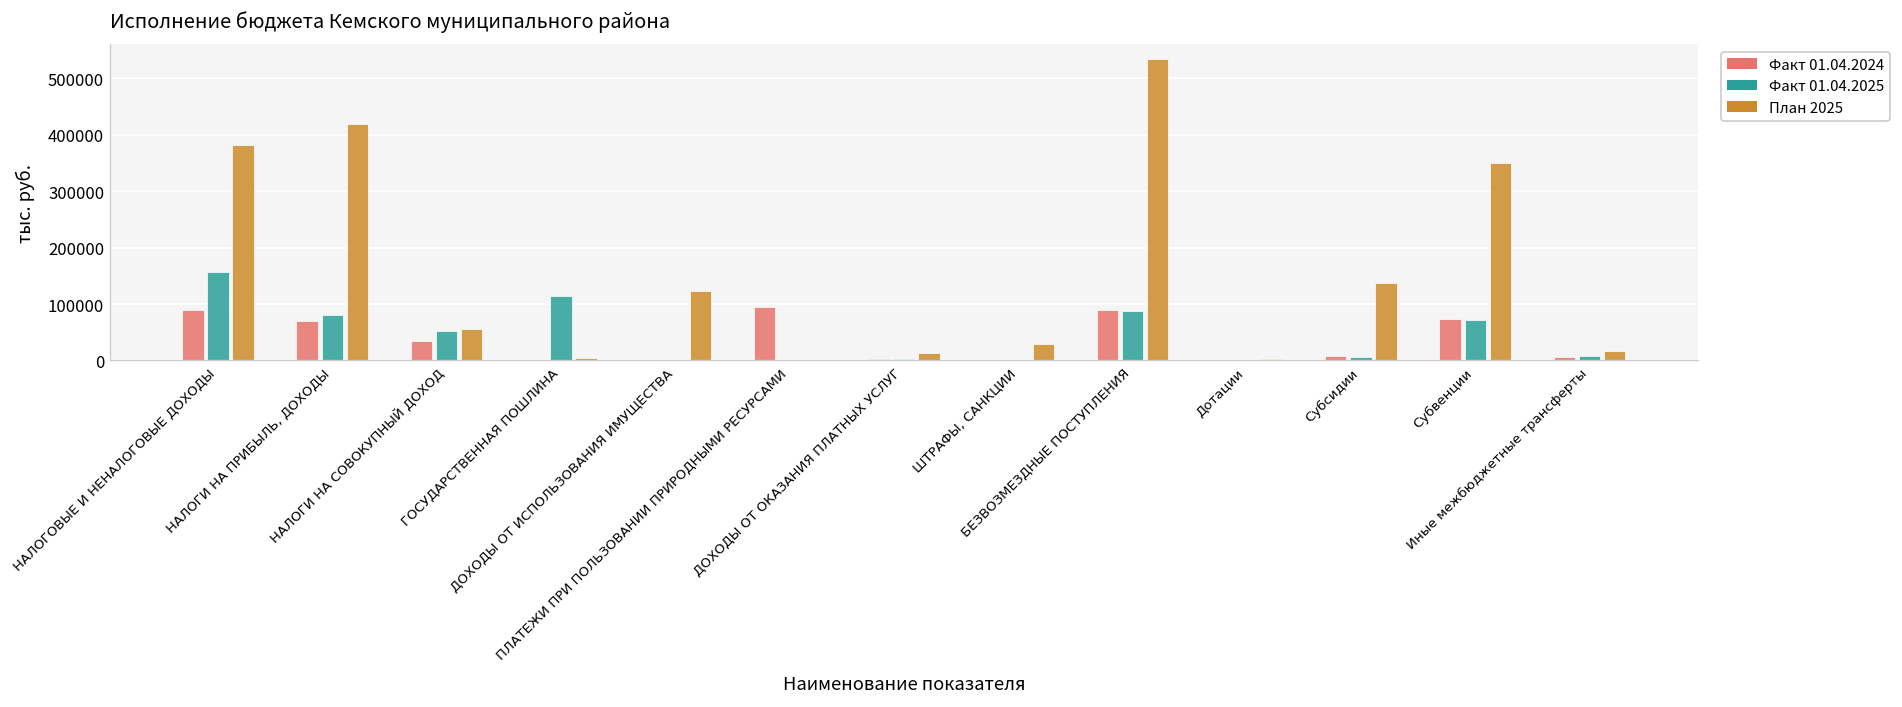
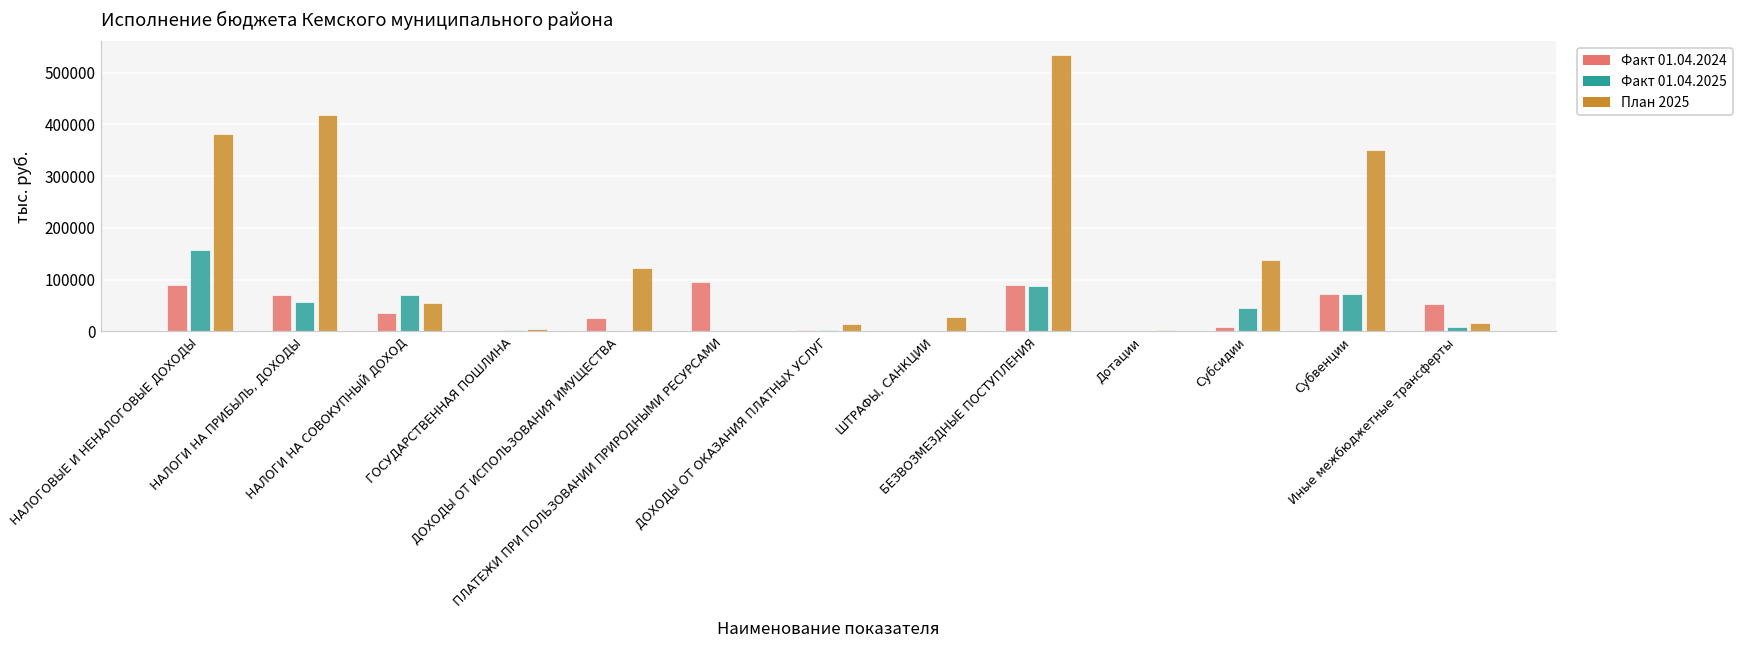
  {
    "Факт 01.04.2024": {
      "НАЛОГОВЫЕ И НЕНАЛОГОВЫЕ ДОХОДЫ": 90000,
      "НАЛОГИ НА ПРИБЫЛЬ, ДОХОДЫ": 70000,
      "НАЛОГИ НА СОВОКУПНЫЙ ДОХОД": 40000,
-     "ДОХОДЫ ОТ ИСПОЛЬЗОВАНИЯ ИМУЩЕСТВА": 0,
+     "ДОХОДЫ ОТ ИСПОЛЬЗОВАНИЯ ИМУЩЕСТВА": 30000,
      "ПЛАТЕЖИ ПРИ ПОЛЬЗОВАНИИ ПРИРОДНЫМИ РЕСУРСАМИ": 100000,
      "БЕЗВОЗМЕЗДНЫЕ ПОСТУПЛЕНИЯ": 90000,
      "Субсидии": 10000,
      "Субвенции": 70000,
-     "Иные межбюджетные трансферты": 10000
+     "Иные межбюджетные трансферты": 50000
    },
    "Факт 01.04.2025": {
      "НАЛОГОВЫЕ И НЕНАЛОГОВЫЕ ДОХОДЫ": 160000,
-     "НАЛОГИ НА ПРИБЫЛЬ, ДОХОДЫ": 80000,
-     "НАЛОГИ НА СОВОКУПНЫЙ ДОХОД": 50000,
-     "ГОСУДАРСТВЕННАЯ ПОШЛИНА": 110000,
+     "НАЛОГИ НА ПРИБЫЛЬ, ДОХОДЫ": 60000,
+     "НАЛОГИ НА СОВОКУПНЫЙ ДОХОД": 70000,
+     "ГОСУДАРСТВЕННАЯ ПОШЛИНА": 0,
      "БЕЗВОЗМЕЗДНЫЕ ПОСТУПЛЕНИЯ": 90000,
-     "Субсидии": 10000,
+     "Субсидии": 50000,
      "Субвенции": 70000,
      "Иные межбюджетные трансферты": 10000
    },
    "План 2025": {
      "НАЛОГОВЫЕ И НЕНАЛОГОВЫЕ ДОХОДЫ": 380000,
      "НАЛОГИ НА ПРИБЫЛЬ, ДОХОДЫ": 420000,
      "НАЛОГИ НА СОВОКУПНЫЙ ДОХОД": 60000,
      "ДОХОДЫ ОТ ИСПОЛЬЗОВАНИЯ ИМУЩЕСТВА": 120000,
      "ДОХОДЫ ОТ ОКАЗАНИЯ ПЛАТНЫХ УСЛУГ": 10000,
      "ШТРАФЫ, САНКЦИИ": 30000,
      "БЕЗВОЗМЕЗДНЫЕ ПОСТУПЛЕНИЯ": 530000,
      "Субсидии": 140000,
      "Субвенции": 350000,
      "Иные межбюджетные трансферты": 20000
    }
  }
